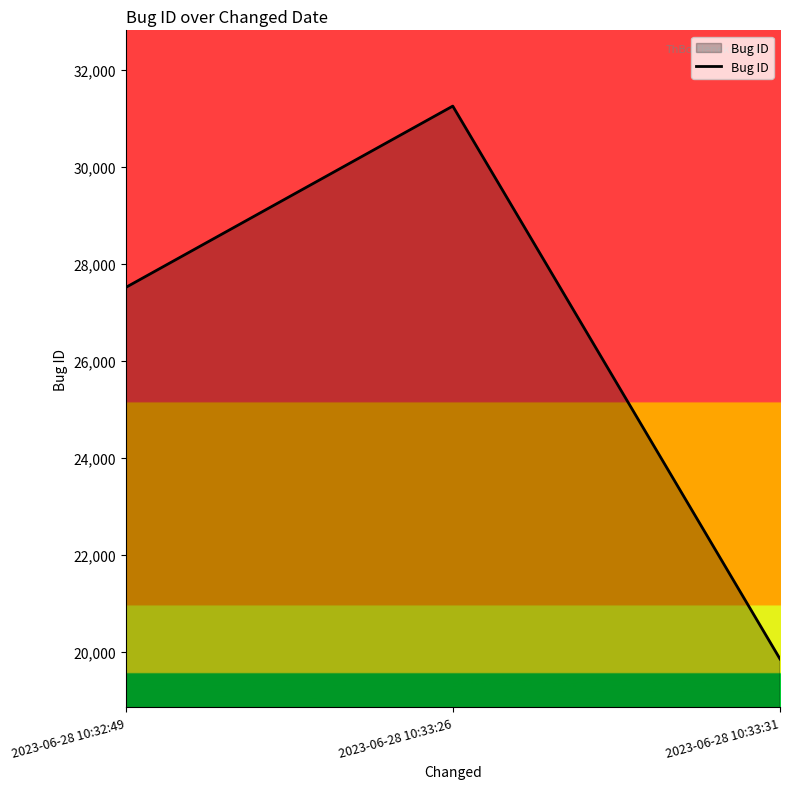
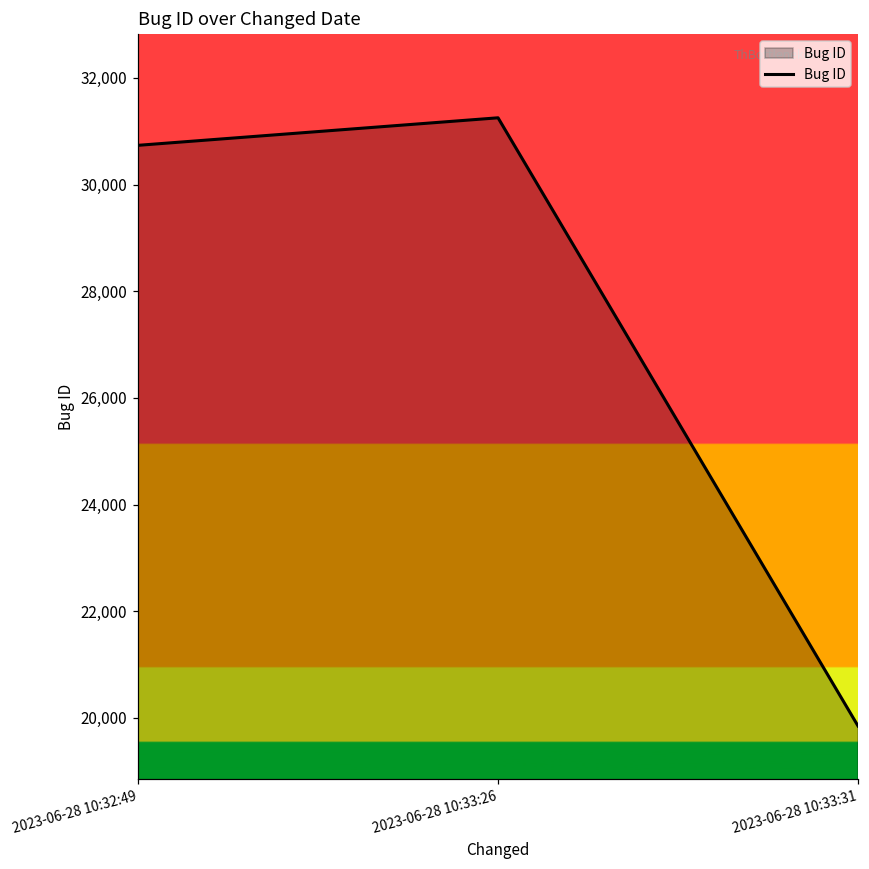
  {
-   "2023-06-28 10:32:49": "27,500",
+   "2023-06-28 10:32:49": "30,700",
    "2023-06-28 10:33:26": "31,300",
    "2023-06-28 10:33:31": "19,800"
  }
